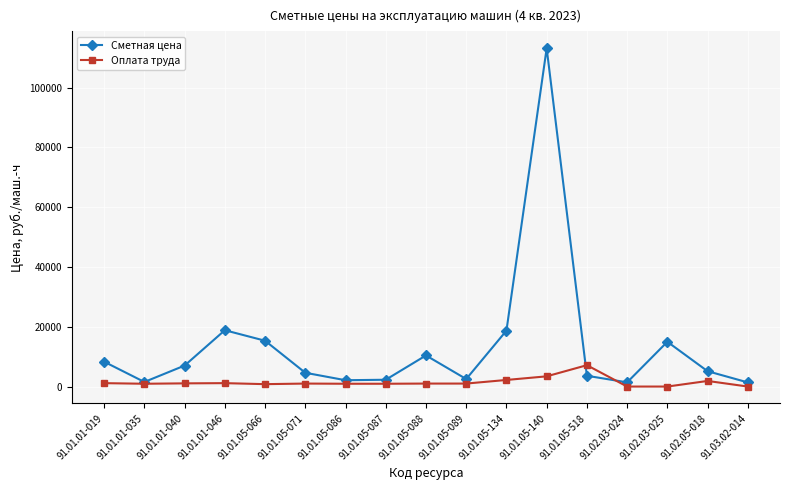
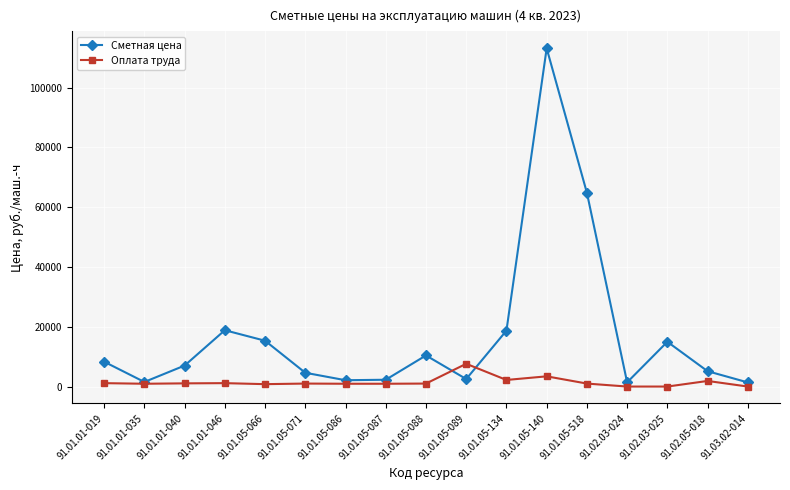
  {
    "Сметная цена": {
      "91.01.01-019": 8000,
      "91.01.01-040": 7000,
      "91.01.01-046": 19000,
      "91.01.05-066": 15000,
      "91.01.05-071": 5000,
      "91.01.05-086": 2000,
      "91.01.05-087": 2000,
      "91.01.05-088": 10000,
      "91.01.05-089": 3000,
      "91.01.05-134": 19000,
      "91.01.05-140": 113000,
-     "91.01.05-518": 4000,
+     "91.01.05-518": 65000,
      "91.02.03-024": 1000,
      "91.02.03-025": 15000,
      "91.02.05-018": 5000,
      "91.03.02-014": 1000
    },
    "Оплата труда": {
      "91.01.01-019": 1000,
      "91.01.01-040": 1000,
      "91.01.01-046": 1000,
      "91.01.05-066": 1000,
      "91.01.05-071": 1000,
      "91.01.05-086": 1000,
      "91.01.05-087": 1000,
      "91.01.05-088": 1000,
-     "91.01.05-089": 1000,
+     "91.01.05-089": 8000,
      "91.01.05-134": 2000,
      "91.01.05-140": 3000,
-     "91.01.05-518": 7000,
+     "91.01.05-518": 1000,
      "91.02.03-024": 0,
      "91.02.03-025": 0,
      "91.02.05-018": 2000,
      "91.03.02-014": 0
    }
  }
